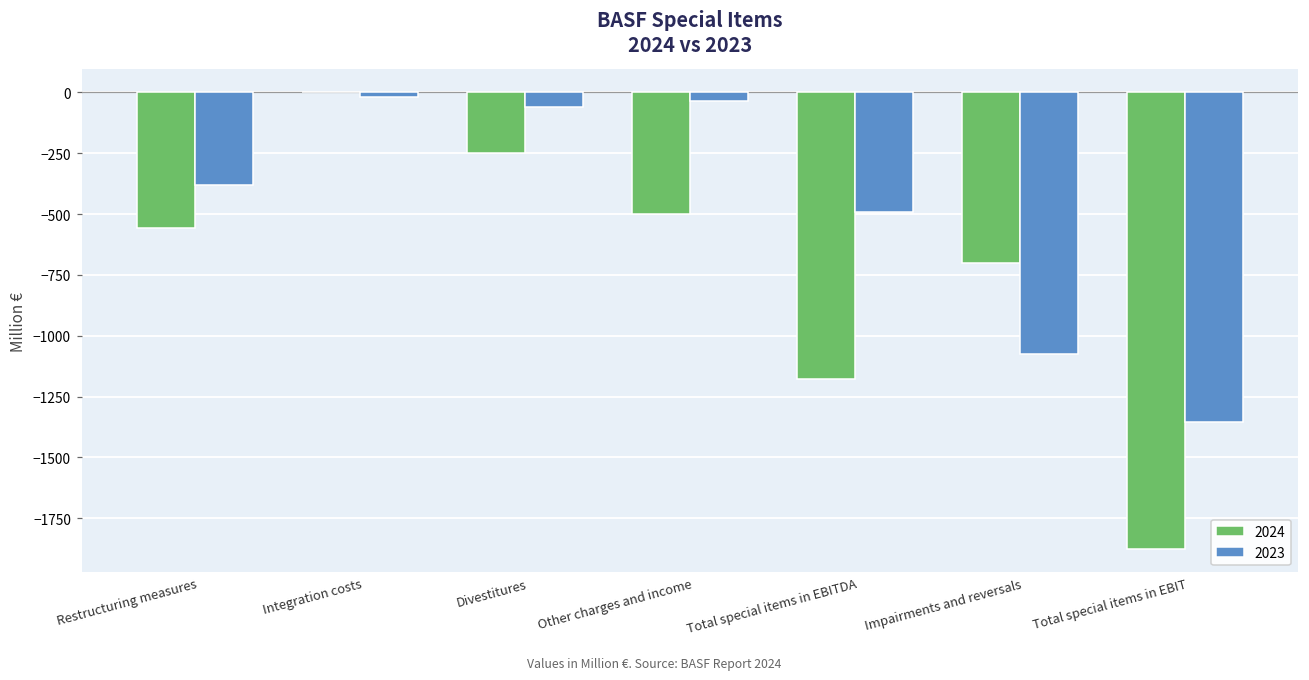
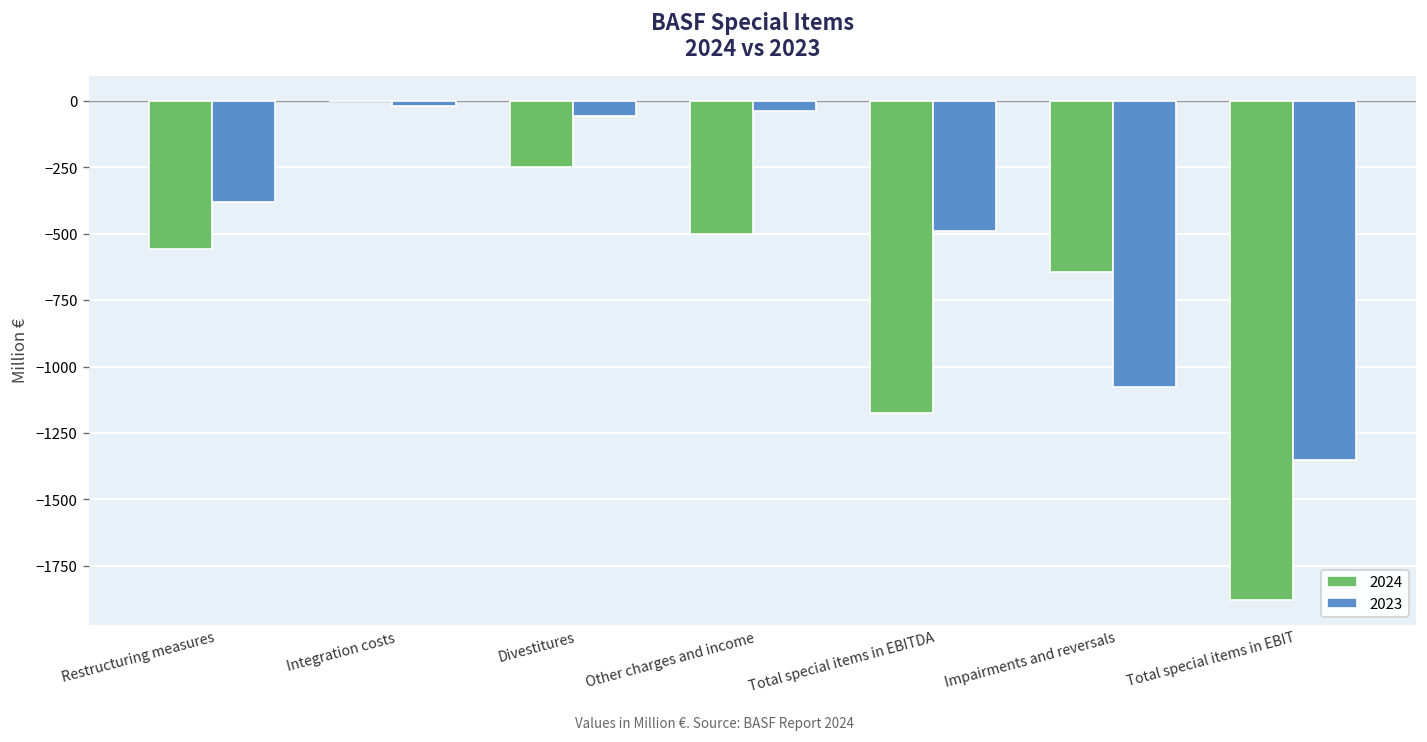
  {
    "2024": {
      "Restructuring measures": -560,
      "Divestitures": -250,
      "Other charges and income": -500,
      "Total special items in EBITDA": -1180,
-     "Impairments and reversals": -700,
+     "Impairments and reversals": -650,
      "Total special items in EBIT": -1880
    },
    "2023": {
      "Restructuring measures": -380,
      "Integration costs": -20,
      "Divestitures": -60,
      "Other charges and income": -40,
      "Total special items in EBITDA": -490,
      "Impairments and reversals": -1080,
      "Total special items in EBIT": -1350
    }
  }
